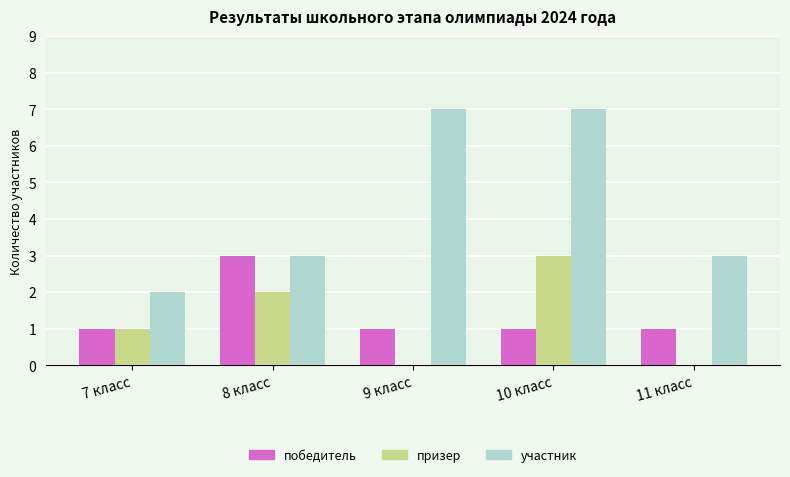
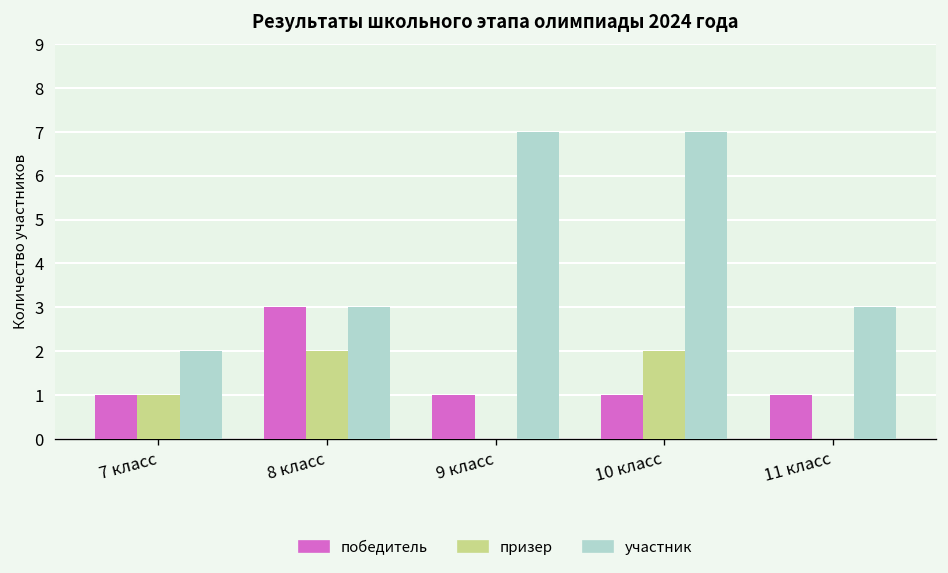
  {
    "победитель": {
      "7 класс": 1,
      "8 класс": 3,
      "9 класс": 1,
      "10 класс": 1,
      "11 класс": 1
    },
    "призер": {
      "7 класс": 1,
      "8 класс": 2,
      "9 класс": 0,
-     "10 класс": 3,
+     "10 класс": 2,
      "11 класс": 0
    },
    "участник": {
      "7 класс": 2,
      "8 класс": 3,
      "9 класс": 7,
      "10 класс": 7,
      "11 класс": 3
    }
  }
